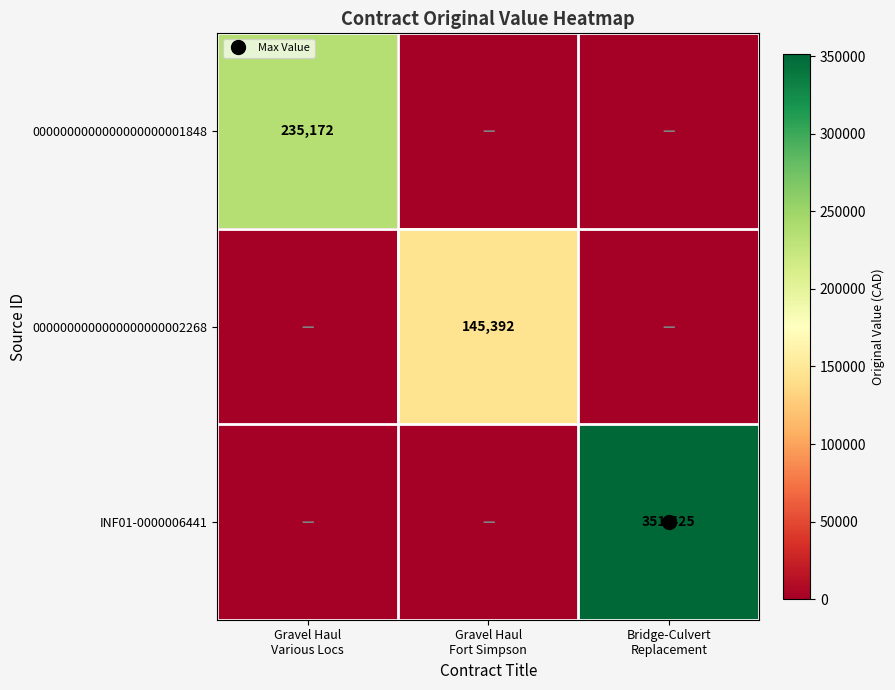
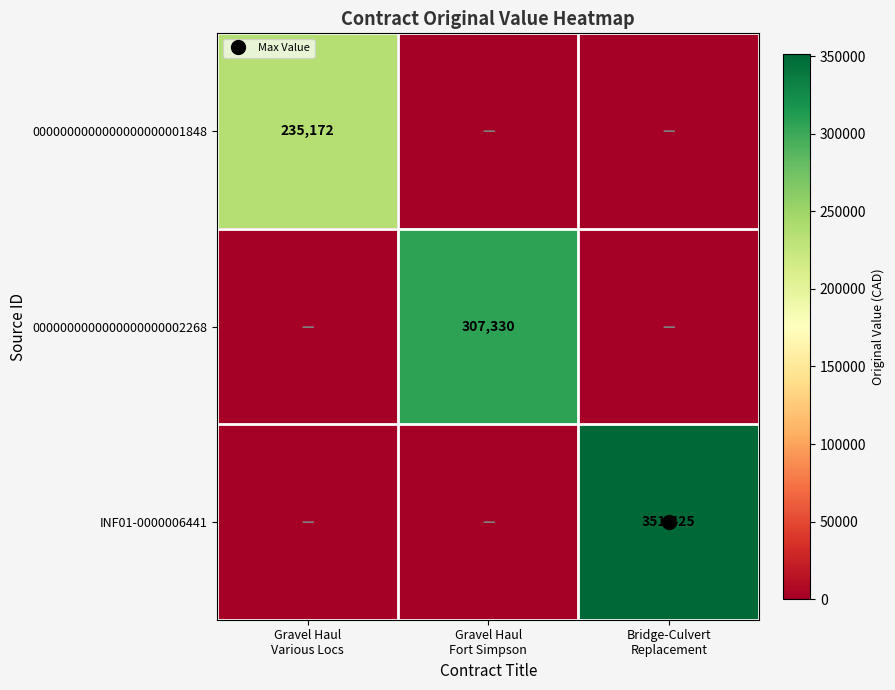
  {
    "0000000000000000000001848": {
      "Gravel Haul Various Locs": "235,172"
    },
    "0000000000000000000002268": {
-     "Gravel Haul Fort Simpson": "145,392"
+     "Gravel Haul Fort Simpson": "307,330"
    }
  }
